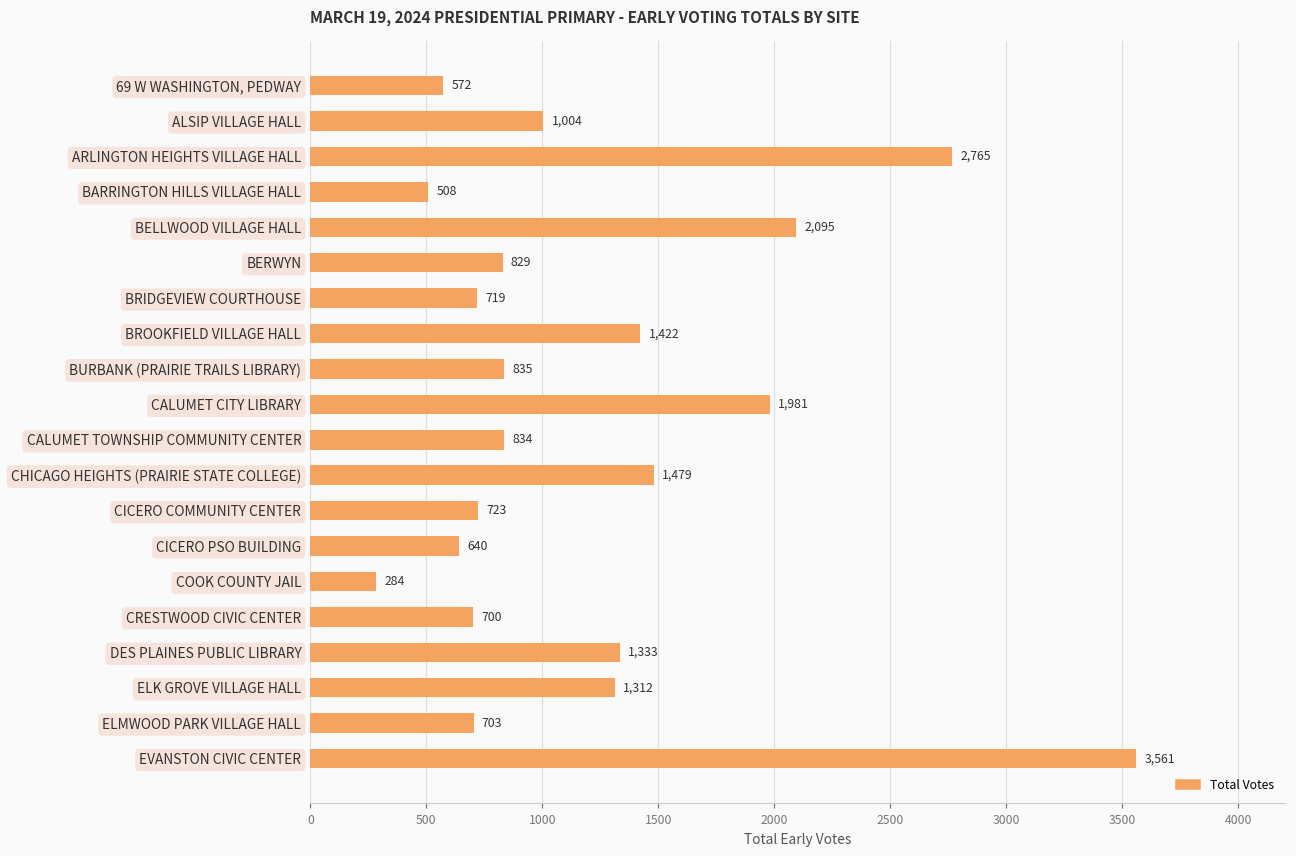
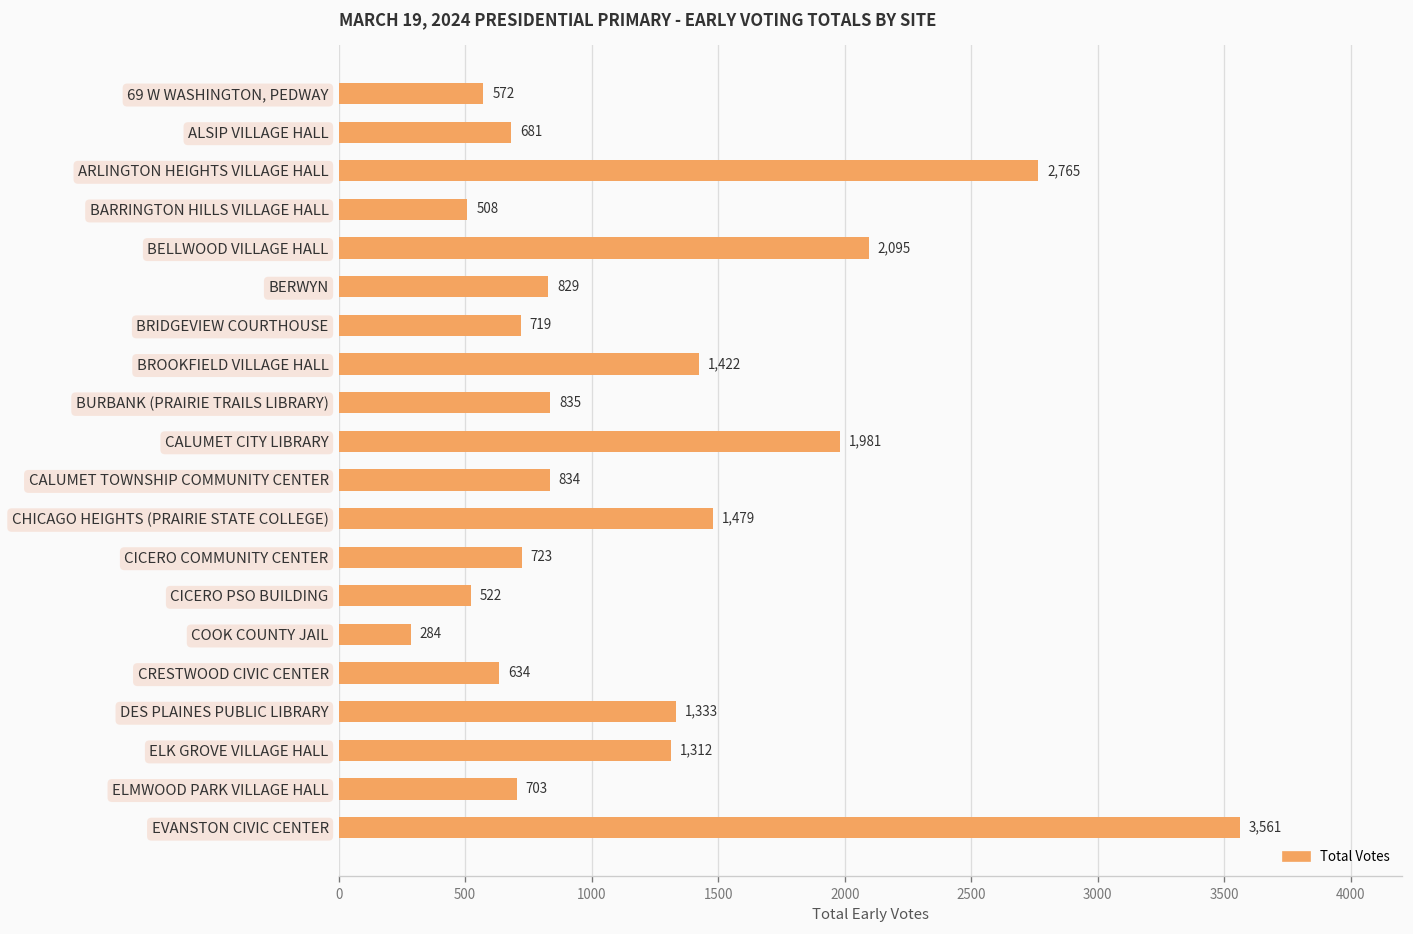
  {
    "69 W WASHINGTON, PEDWAY": "572",
-   "ALSIP VILLAGE HALL": "1,004",
+   "ALSIP VILLAGE HALL": "681",
    "ARLINGTON HEIGHTS VILLAGE HALL": "2,765",
    "BARRINGTON HILLS VILLAGE HALL": "508",
    "BELLWOOD VILLAGE HALL": "2,095",
    "BERWYN": "829",
    "BRIDGEVIEW COURTHOUSE": "719",
    "BROOKFIELD VILLAGE HALL": "1,422",
    "BURBANK (PRAIRIE TRAILS LIBRARY)": "835",
    "CALUMET CITY LIBRARY": "1,981",
    "CALUMET TOWNSHIP COMMUNITY CENTER": "834",
    "CHICAGO HEIGHTS (PRAIRIE STATE COLLEGE)": "1,479",
    "CICERO COMMUNITY CENTER": "723",
-   "CICERO PSO BUILDING": "640",
+   "CICERO PSO BUILDING": "522",
    "COOK COUNTY JAIL": "284",
-   "CRESTWOOD CIVIC CENTER": "700",
+   "CRESTWOOD CIVIC CENTER": "634",
    "DES PLAINES PUBLIC LIBRARY": "1,333",
    "ELK GROVE VILLAGE HALL": "1,312",
    "ELMWOOD PARK VILLAGE HALL": "703",
    "EVANSTON CIVIC CENTER": "3,561"
  }
